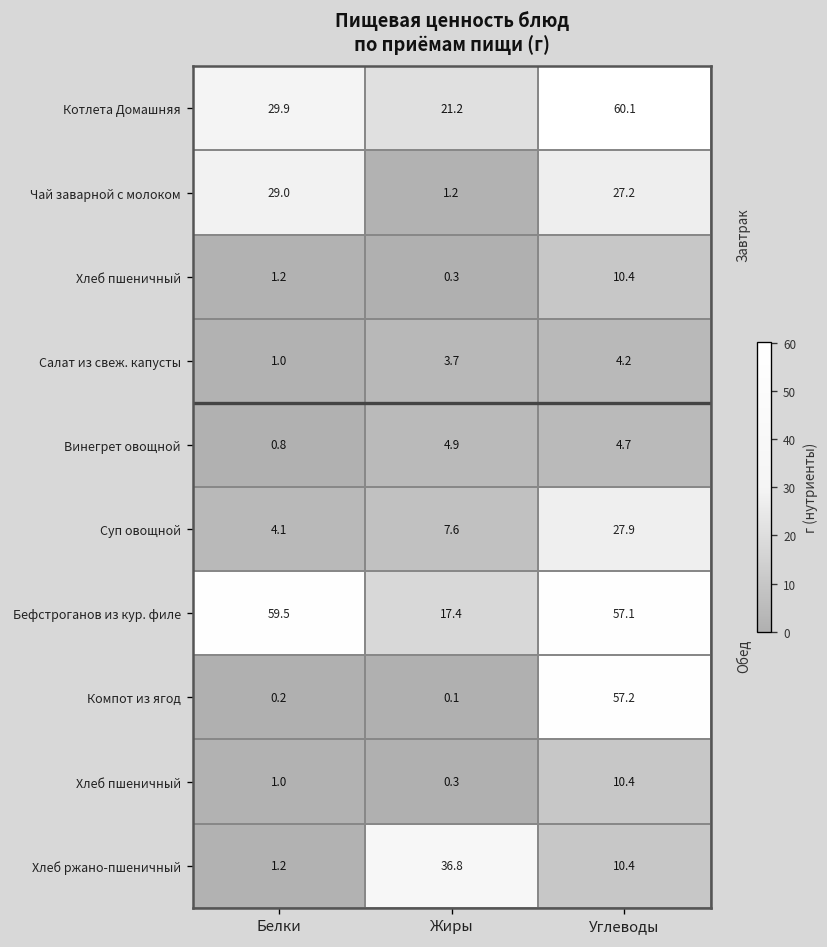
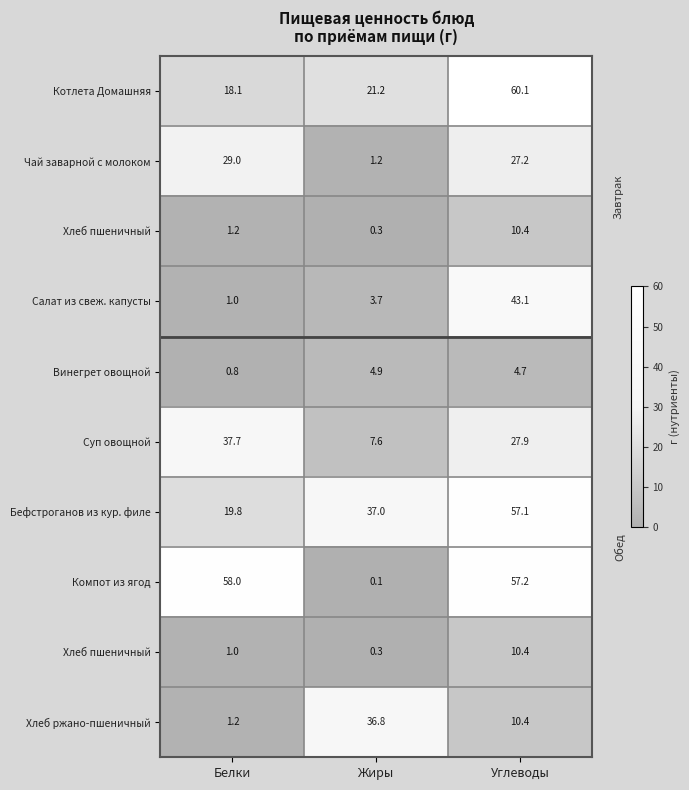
  {
    "Котлета Домашняя": {
-     "Белки": 29.9,
+     "Белки": 18.1,
      "Жиры": 21.2,
      "Углеводы": 60.1
    },
    "Чай заварной с молоком": {
      "Белки": 29.0,
      "Жиры": 1.2,
      "Углеводы": 27.2
    },
    "Салат из свеж. капусты": {
      "Белки": 1.0,
      "Жиры": 3.7,
-     "Углеводы": 4.2
+     "Углеводы": 43.1
    },
    "Винегрет овощной": {
      "Белки": 0.8,
      "Жиры": 4.9,
      "Углеводы": 4.7
    },
    "Суп овощной": {
-     "Белки": 4.1,
+     "Белки": 37.7,
      "Жиры": 7.6,
      "Углеводы": 27.9
    },
    "Бефстроганов из кур. филе": {
-     "Белки": 59.5,
-     "Жиры": 17.4,
+     "Белки": 19.8,
+     "Жиры": 37.0,
      "Углеводы": 57.1
    },
    "Компот из ягод": {
-     "Белки": 0.2,
+     "Белки": 58.0,
      "Жиры": 0.1,
      "Углеводы": 57.2
    },
    "Хлеб ржано-пшеничный": {
      "Белки": 1.2,
      "Жиры": 36.8,
      "Углеводы": 10.4
    }
  }
